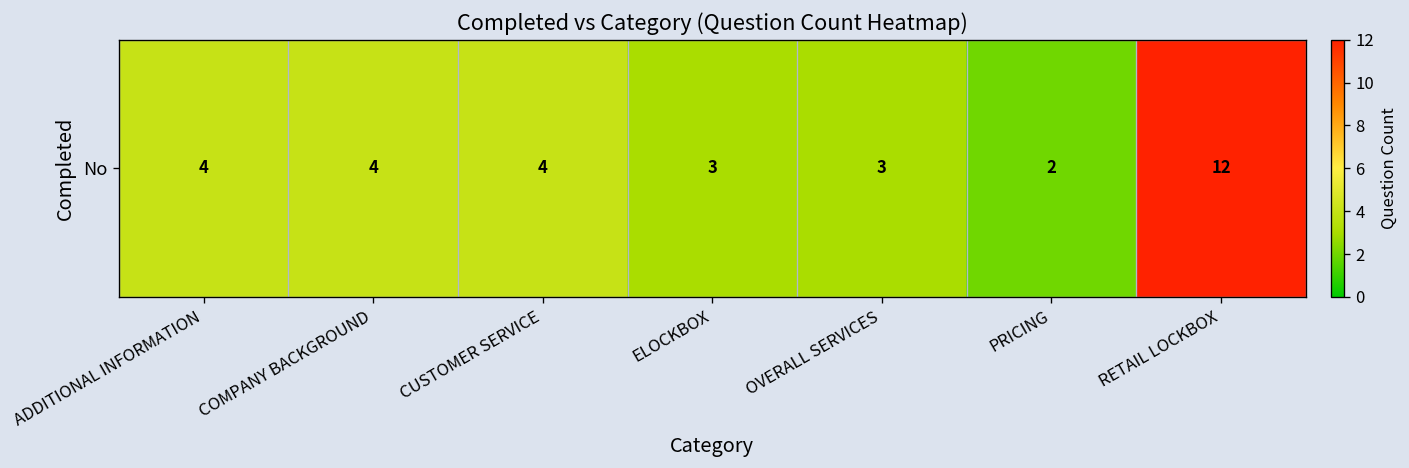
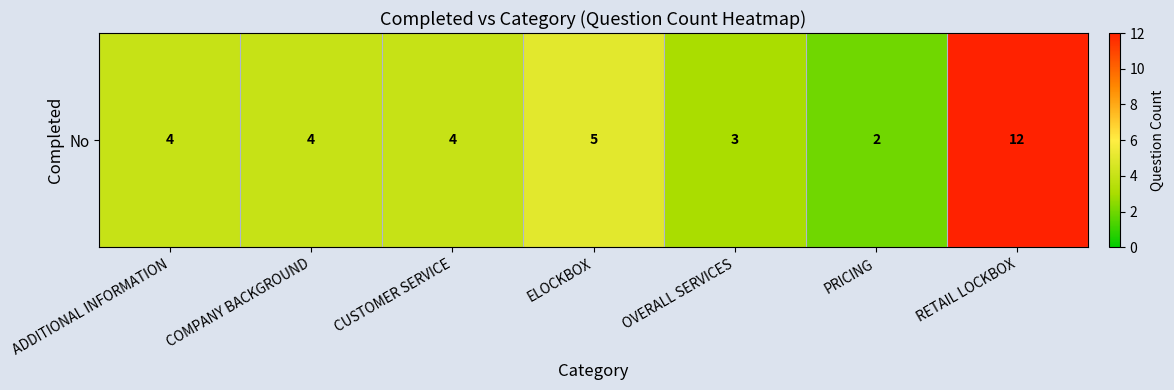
  {
    "No": {
      "ADDITIONAL INFORMATION": 4,
      "COMPANY BACKGROUND": 4,
      "CUSTOMER SERVICE": 4,
-     "ELOCKBOX": 3,
+     "ELOCKBOX": 5,
      "OVERALL SERVICES": 3,
      "PRICING": 2,
      "RETAIL LOCKBOX": 12
    }
  }
